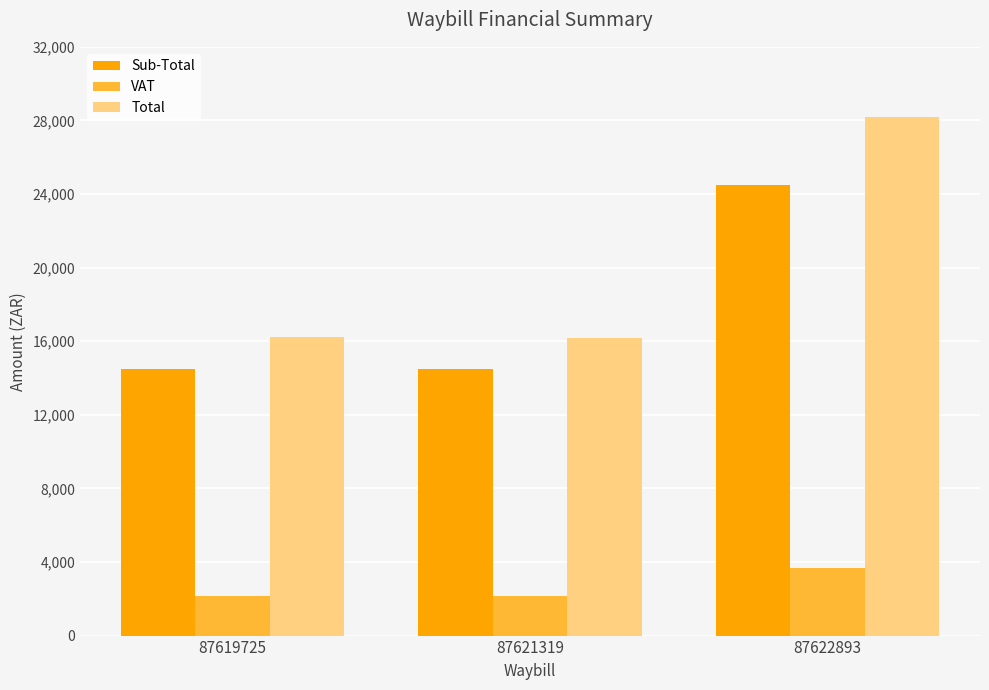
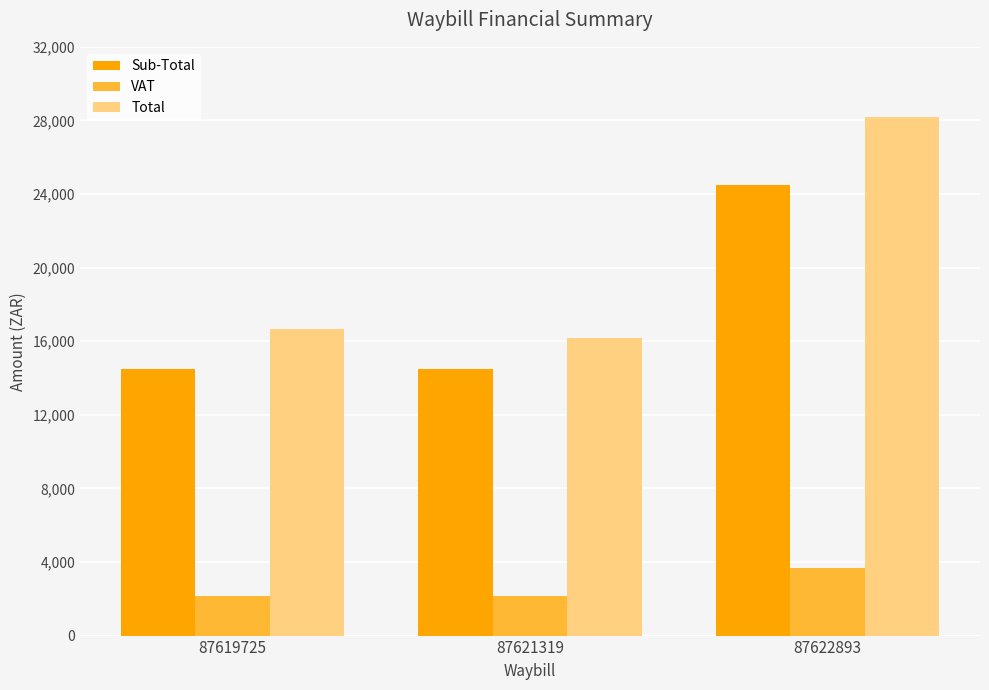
  {
    "Total": {
-     "87619725": "16,200",
+     "87619725": "16,700",
      "87621319": "16,200",
      "87622893": "28,200"
    }
  }
